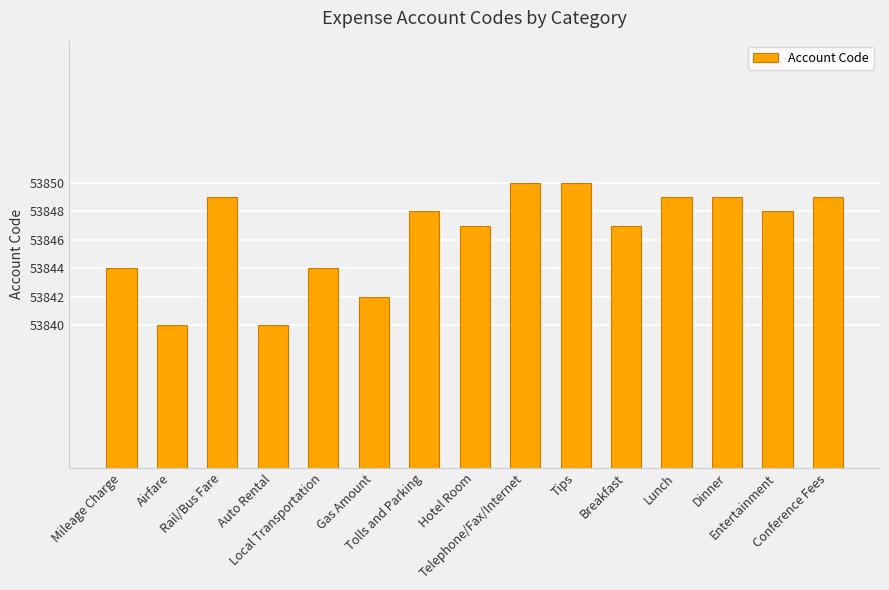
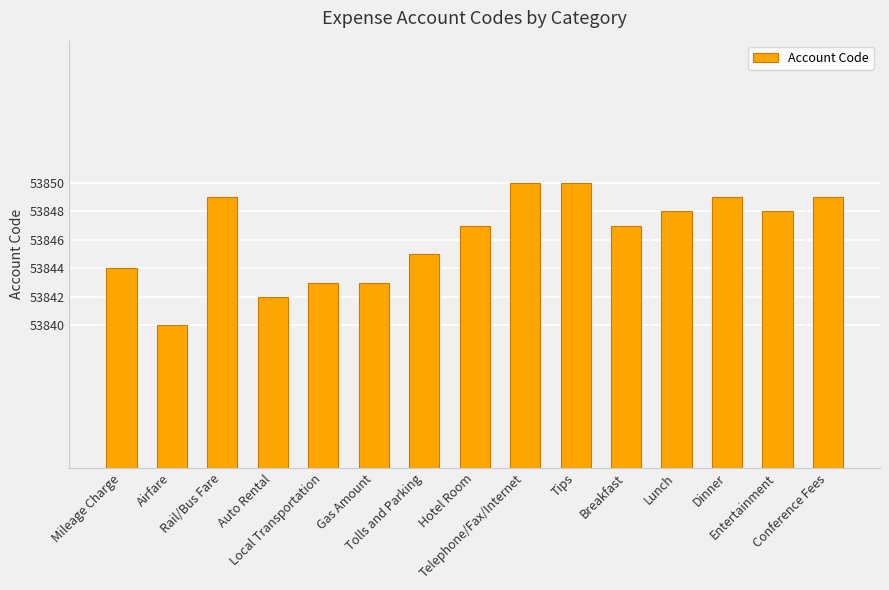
  {
    "Mileage Charge": 53844,
    "Airfare": 53840,
    "Rail/Bus Fare": 53849,
-   "Auto Rental": 53840,
-   "Local Transportation": 53844,
-   "Gas Amount": 53842,
-   "Tolls and Parking": 53848,
+   "Auto Rental": 53842,
+   "Local Transportation": 53843,
+   "Gas Amount": 53843,
+   "Tolls and Parking": 53845,
    "Hotel Room": 53847,
    "Telephone/Fax/Internet": 53850,
    "Tips": 53850,
    "Breakfast": 53847,
-   "Lunch": 53849,
+   "Lunch": 53848,
    "Dinner": 53849,
    "Entertainment": 53848,
    "Conference Fees": 53849
  }
